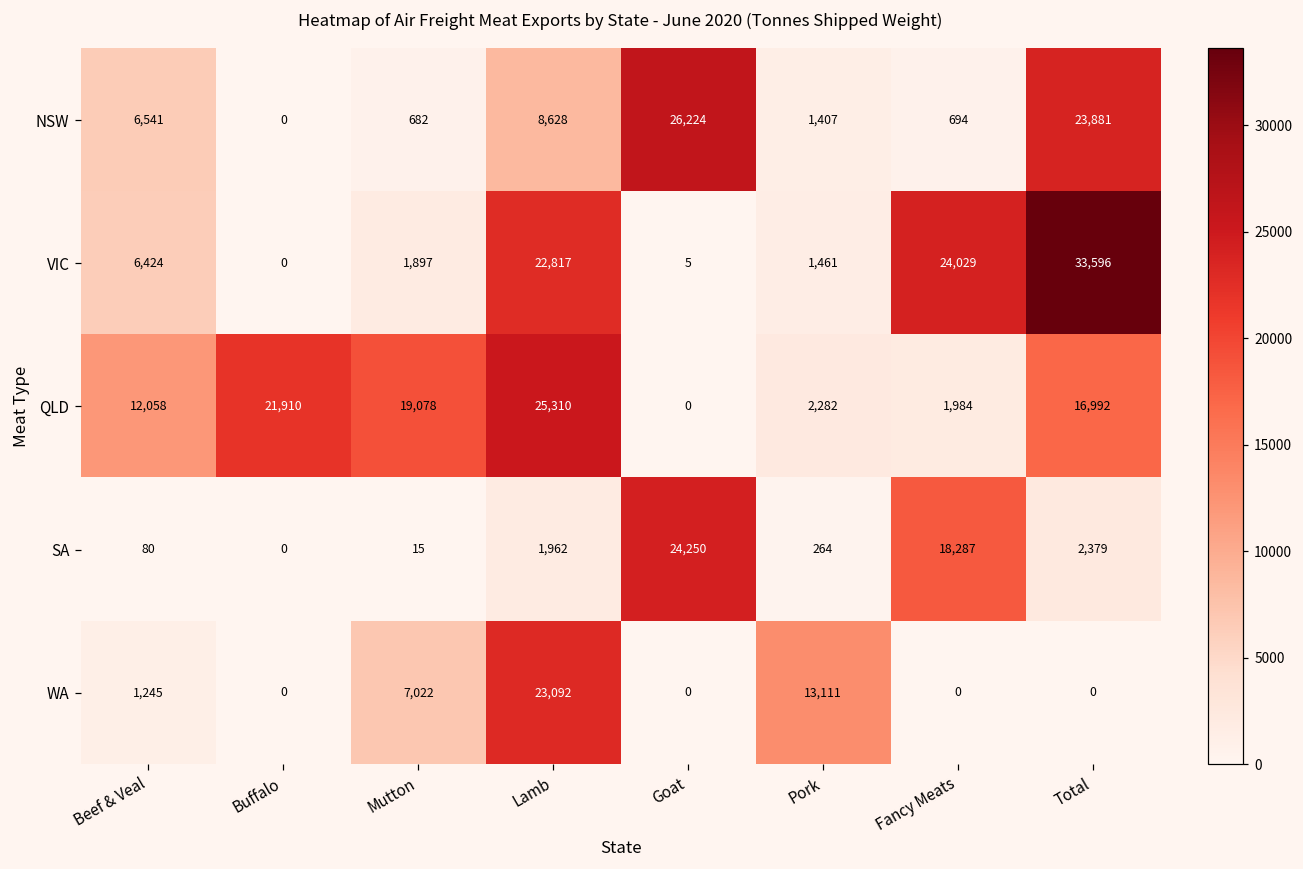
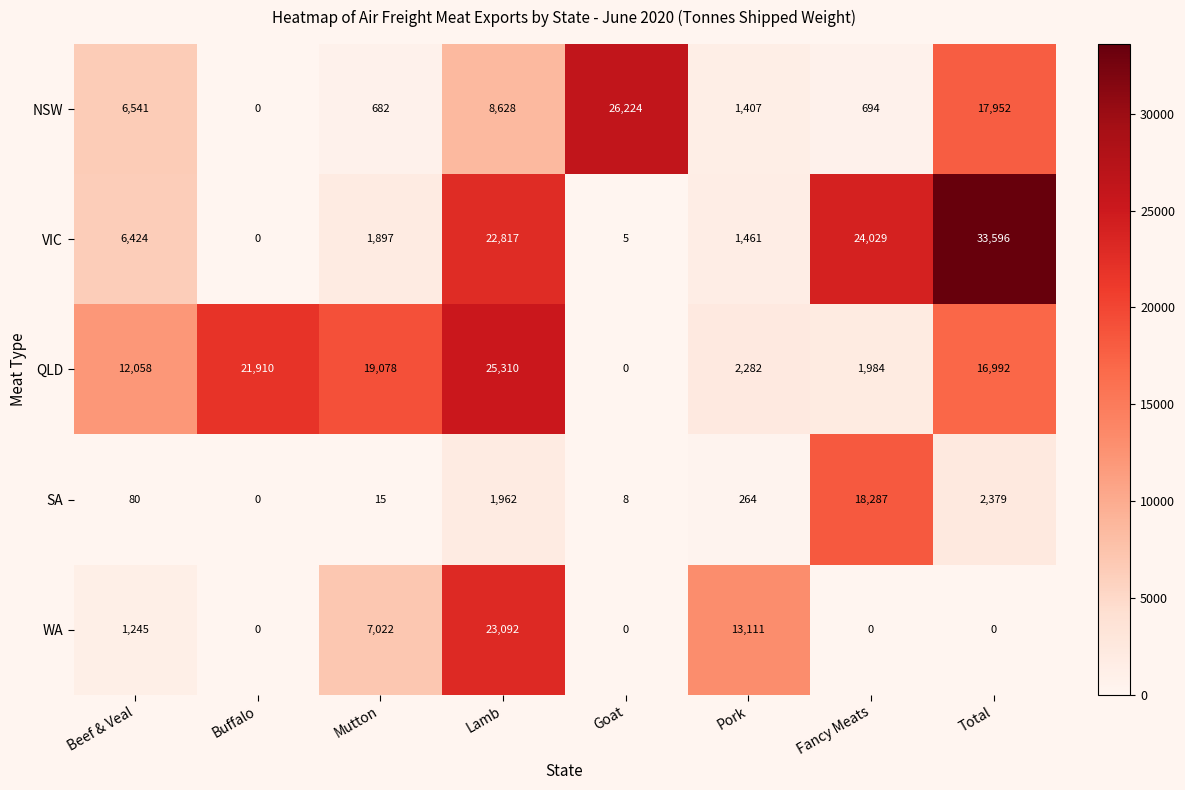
  {
    "NSW": {
      "Beef & Veal": "6,541",
      "Buffalo": "0",
      "Mutton": "682",
      "Lamb": "8,628",
      "Goat": "26,224",
      "Pork": "1,407",
      "Fancy Meats": "694",
-     "Total": "23,881"
+     "Total": "17,952"
    },
    "VIC": {
      "Beef & Veal": "6,424",
      "Buffalo": "0",
      "Mutton": "1,897",
      "Lamb": "22,817",
      "Goat": "5",
      "Pork": "1,461",
      "Fancy Meats": "24,029",
      "Total": "33,596"
    },
    "QLD": {
      "Beef & Veal": "12,058",
      "Buffalo": "21,910",
      "Mutton": "19,078",
      "Lamb": "25,310",
      "Goat": "0",
      "Pork": "2,282",
      "Fancy Meats": "1,984",
      "Total": "16,992"
    },
    "SA": {
      "Beef & Veal": "80",
      "Buffalo": "0",
      "Mutton": "15",
      "Lamb": "1,962",
-     "Goat": "24,250",
+     "Goat": "8",
      "Pork": "264",
      "Fancy Meats": "18,287",
      "Total": "2,379"
    },
    "WA": {
      "Beef & Veal": "1,245",
      "Buffalo": "0",
      "Mutton": "7,022",
      "Lamb": "23,092",
      "Goat": "0",
      "Pork": "13,111",
      "Fancy Meats": "0",
      "Total": "0"
    }
  }
